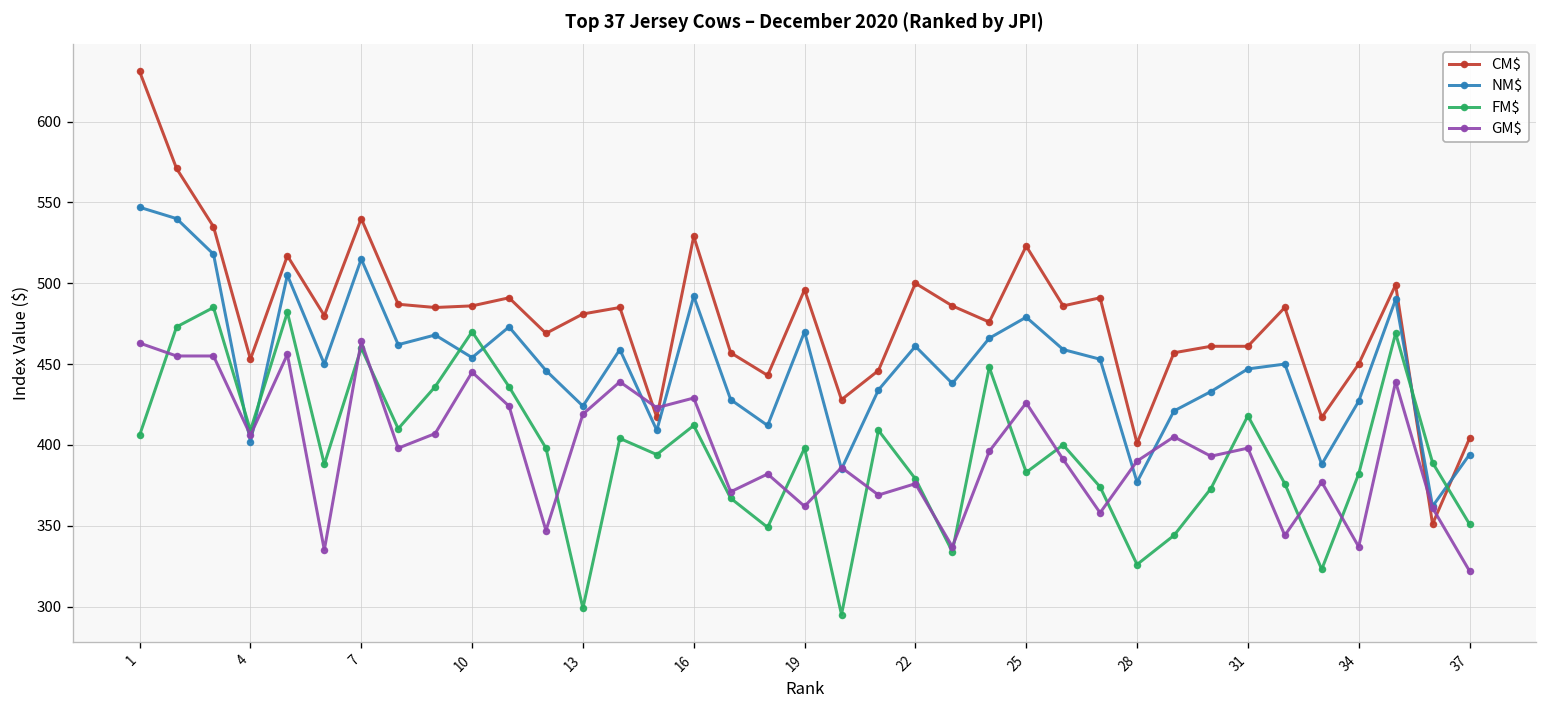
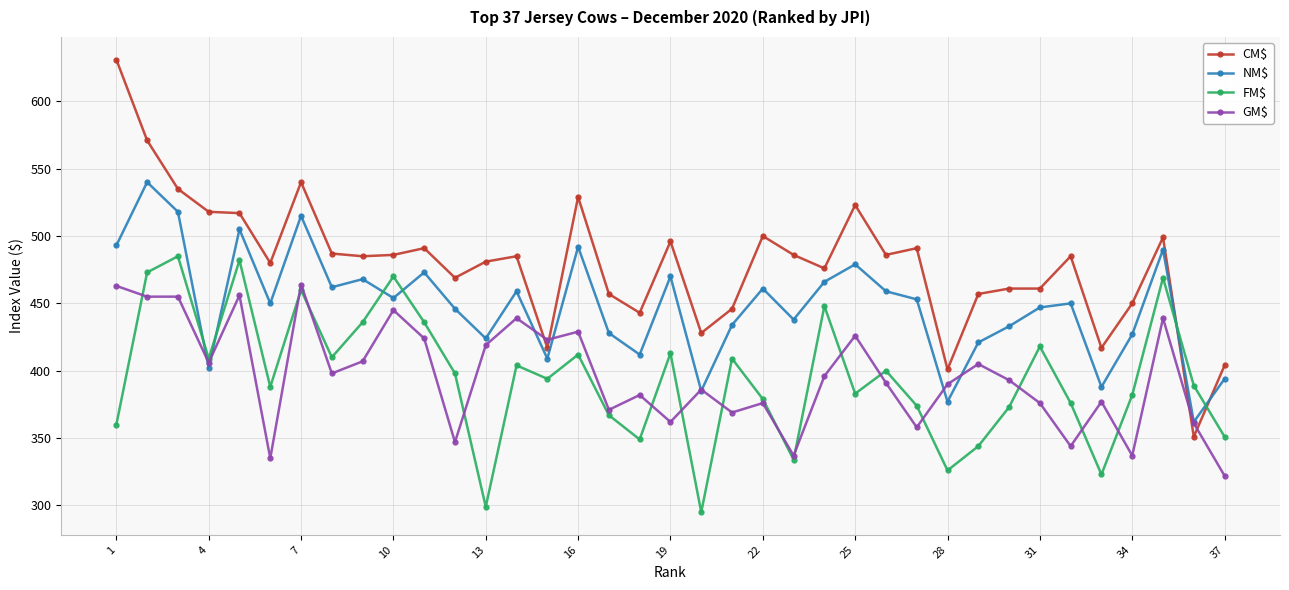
  {
    "CM$": {
      "1": 631,
-     "4": 453,
+     "4": 518,
      "7": 540,
      "10": 486,
      "13": 481,
      "16": 529,
      "19": 496,
      "22": 500,
      "25": 523,
      "28": 401,
      "31": 461,
      "34": 450,
      "37": 404
    },
    "NM$": {
-     "1": 547,
+     "1": 493,
      "4": 402,
      "7": 515,
      "10": 454,
      "13": 424,
      "16": 492,
      "19": 470,
      "22": 461,
      "25": 479,
      "28": 377,
      "31": 447,
      "34": 427,
      "37": 394
    },
    "FM$": {
-     "1": 406,
+     "1": 360,
      "4": 409,
      "7": 460,
      "10": 470,
      "13": 299,
      "16": 412,
-     "19": 398,
+     "19": 413,
      "22": 379,
      "25": 383,
      "28": 326,
      "31": 418,
      "34": 382,
      "37": 351
    },
    "GM$": {
      "1": 463,
      "4": 406,
      "7": 464,
      "10": 445,
      "13": 419,
      "16": 429,
      "19": 362,
      "22": 376,
      "25": 426,
      "28": 390,
-     "31": 398,
+     "31": 376,
      "34": 337,
      "37": 322
    }
  }
